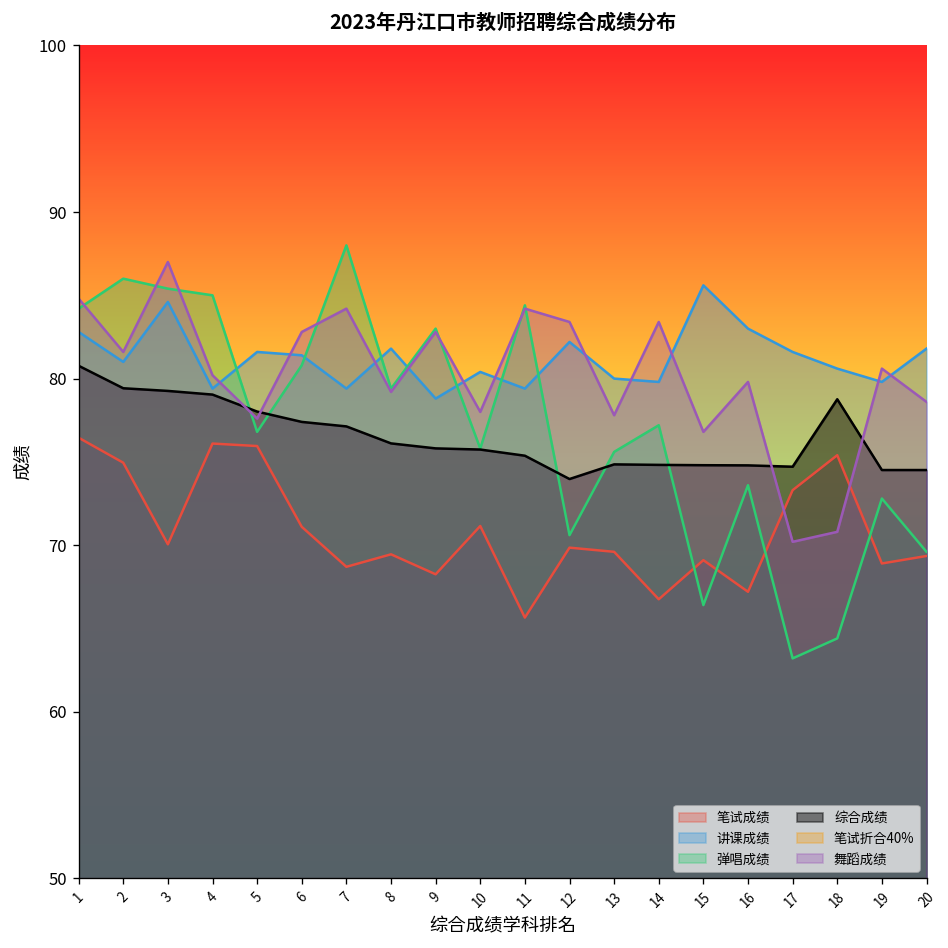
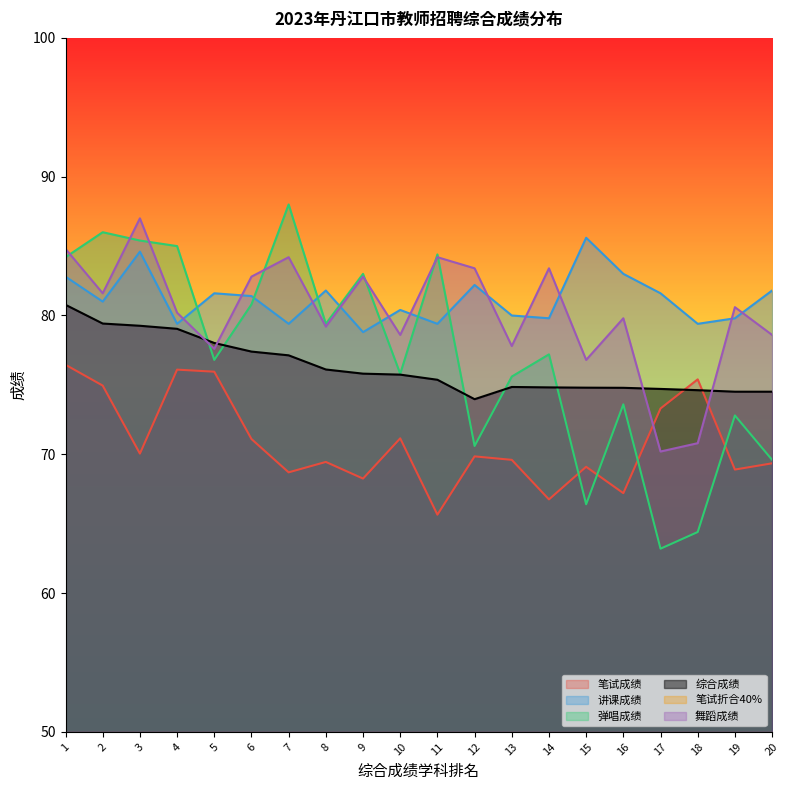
  {
    "讲课成绩": {
      "1": 82.8,
      "2": 81.0,
      "3": 84.6,
      "4": 79.4,
      "5": 81.6,
      "6": 81.4,
      "7": 79.4,
      "8": 81.8,
      "9": 78.8,
      "10": 80.4,
      "11": 79.4,
      "12": 82.2,
      "13": 80.0,
      "14": 79.8,
      "15": 85.6,
      "16": 83.0,
      "17": 81.6,
-     "18": 80.6,
+     "18": 79.4,
      "19": 79.8,
      "20": 81.8
    },
    "弹唱成绩": {
      "1": 84.2,
      "2": 86.0,
      "3": 85.4,
      "4": 85.0,
      "5": 76.8,
      "6": 80.8,
      "7": 88.0,
      "8": 79.4,
      "9": 83.0,
      "11": 84.4,
      "12": 70.6,
      "13": 75.6,
      "14": 77.2,
      "15": 66.4,
      "16": 73.6,
      "17": 63.2,
      "18": 64.4,
      "19": 72.8,
      "20": 69.6
    },
    "综合成绩": {
      "1": 80.8,
      "2": 79.4,
      "3": 79.3,
      "4": 79.0,
      "5": 78.0,
      "6": 77.4,
      "7": 77.1,
      "8": 76.1,
      "9": 75.8,
      "11": 75.4,
      "12": 74.0,
      "13": 74.9,
      "14": 74.8,
      "15": 74.8,
      "16": 74.8,
      "17": 74.7,
-     "18": 78.8,
+     "18": 74.6,
      "19": 74.5,
      "20": 74.5
    },
    "舞蹈成绩": {
      "1": 84.8,
      "2": 81.6,
      "3": 87.0,
      "4": 80.2,
      "5": 77.6,
      "6": 82.8,
      "7": 84.2,
      "8": 79.2,
      "9": 82.8,
-     "10": 78.0,
+     "10": 78.6,
      "11": 84.2,
      "12": 83.4,
      "13": 77.8,
      "14": 83.4,
      "15": 76.8,
      "16": 79.8,
      "17": 70.2,
      "18": 70.8,
      "19": 80.6,
      "20": 78.6
    }
  }
